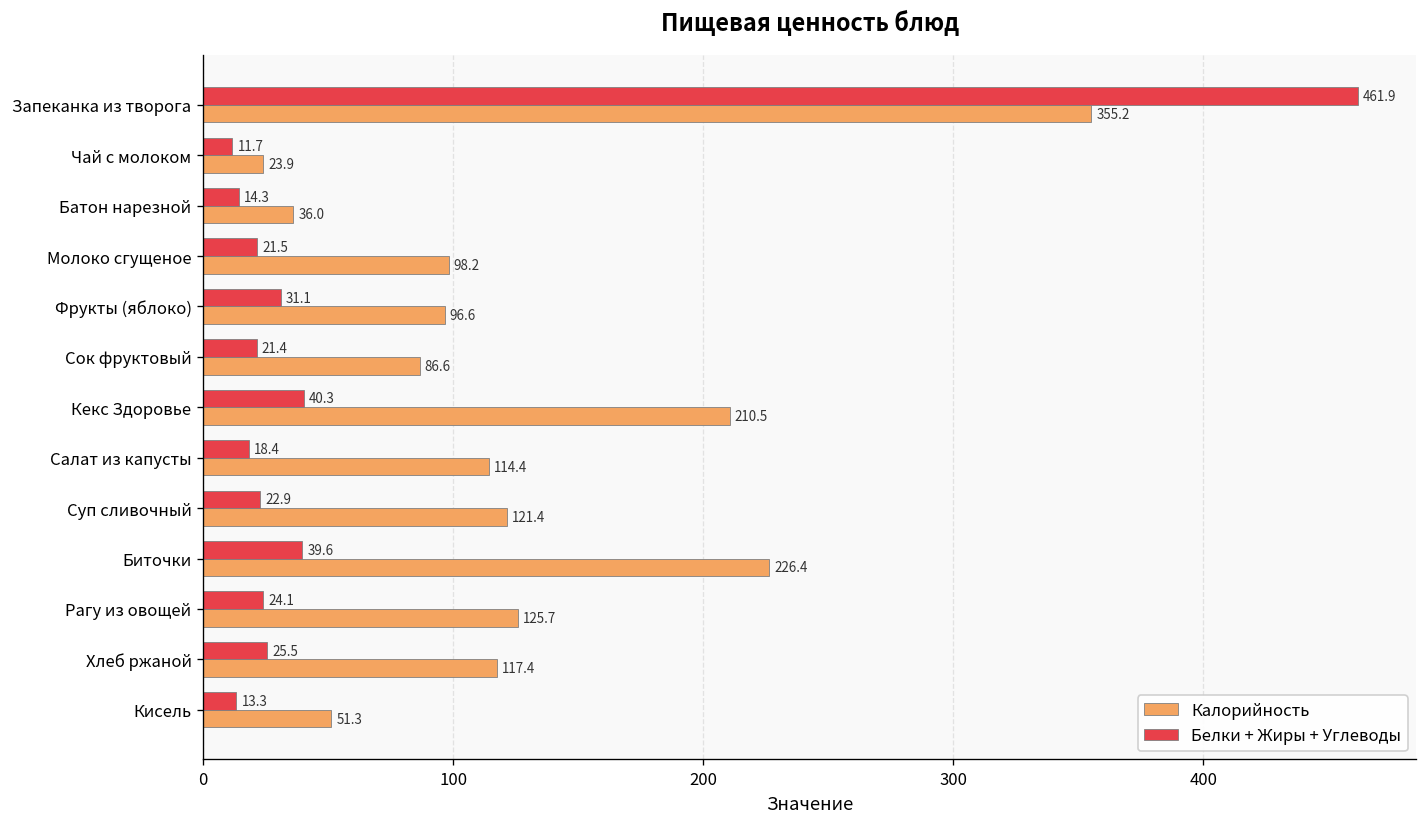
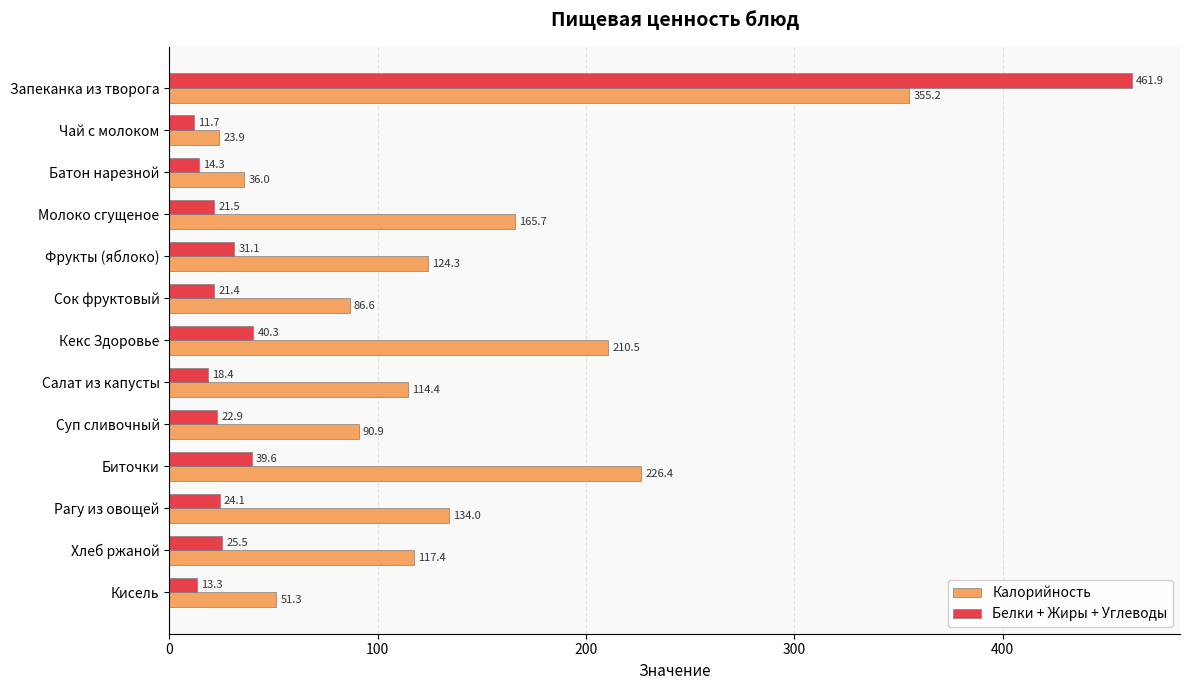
  {
    "Калорийность": {
      "Запеканка из творога": 355.2,
      "Чай с молоком": 23.9,
      "Батон нарезной": 36.0,
-     "Молоко сгущеное": 98.2,
-     "Фрукты (яблоко)": 96.6,
+     "Молоко сгущеное": 165.7,
+     "Фрукты (яблоко)": 124.3,
      "Сок фруктовый": 86.6,
      "Кекс Здоровье": 210.5,
      "Салат из капусты": 114.4,
-     "Суп сливочный": 121.4,
+     "Суп сливочный": 90.9,
      "Биточки": 226.4,
-     "Рагу из овощей": 125.7,
+     "Рагу из овощей": 134.0,
      "Хлеб ржаной": 117.4,
      "Кисель": 51.3
    },
    "Белки + Жиры + Углеводы": {
      "Запеканка из творога": 461.9,
      "Чай с молоком": 11.7,
      "Батон нарезной": 14.3,
      "Молоко сгущеное": 21.5,
      "Фрукты (яблоко)": 31.1,
      "Сок фруктовый": 21.4,
      "Кекс Здоровье": 40.3,
      "Салат из капусты": 18.4,
      "Суп сливочный": 22.9,
      "Биточки": 39.6,
      "Рагу из овощей": 24.1,
      "Хлеб ржаной": 25.5,
      "Кисель": 13.3
    }
  }
